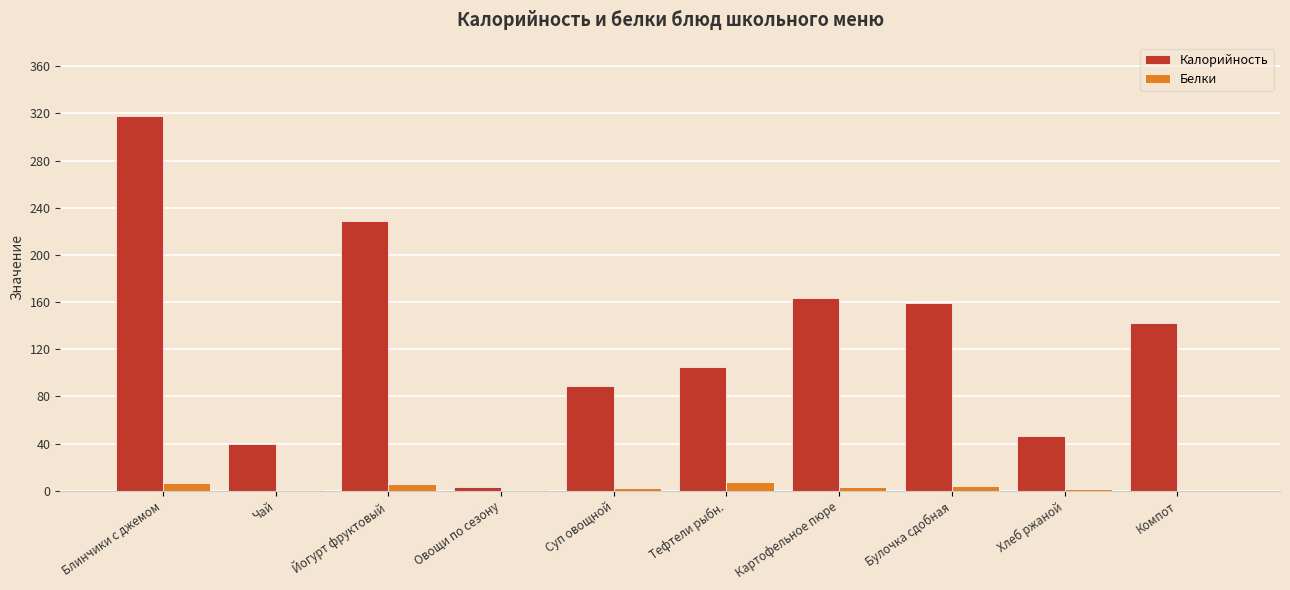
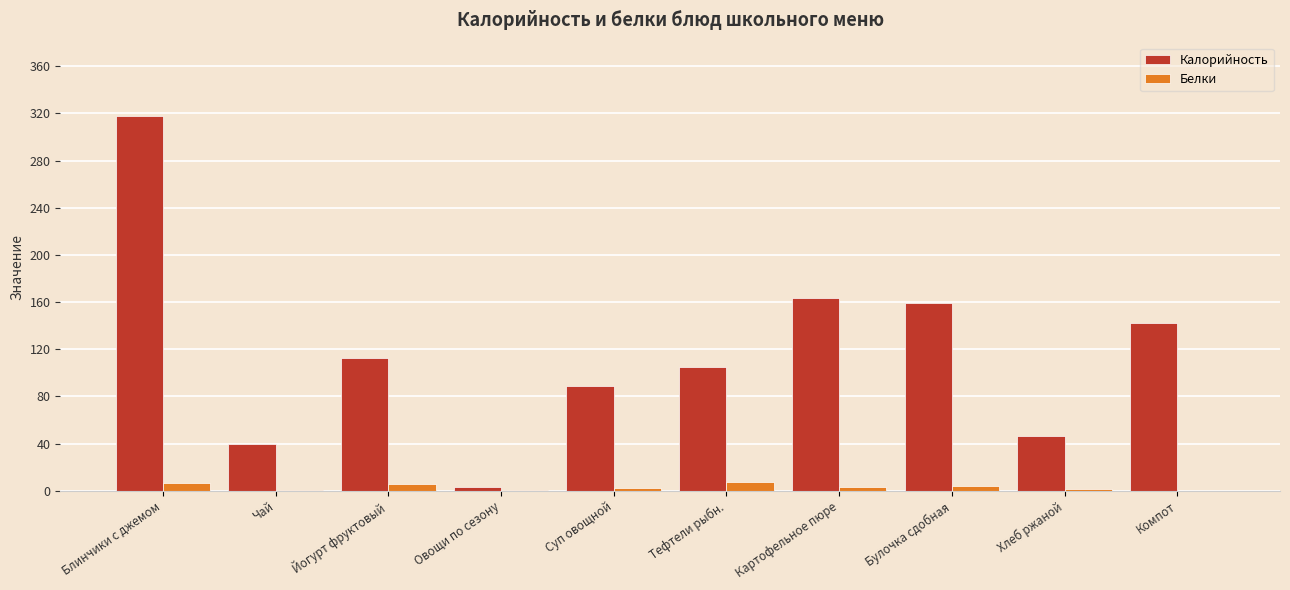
  {
    "Калорийность": {
      "Блинчики с джемом": 318,
      "Чай": 40,
-     "Йогурт фруктовый": 229,
+     "Йогурт фруктовый": 113,
      "Овощи по сезону": 3,
      "Суп овощной": 89,
      "Тефтели рыбн.": 105,
      "Картофельное пюре": 164,
      "Булочка сдобная": 159,
      "Хлеб ржаной": 46,
      "Компот": 142
    },
    "Белки": {
      "Блинчики с джемом": 6,
      "Йогурт фруктовый": 5,
      "Суп овощной": 3,
      "Тефтели рыбн.": 8,
      "Картофельное пюре": 3,
      "Булочка сдобная": 4,
      "Компот": 0
    }
  }
